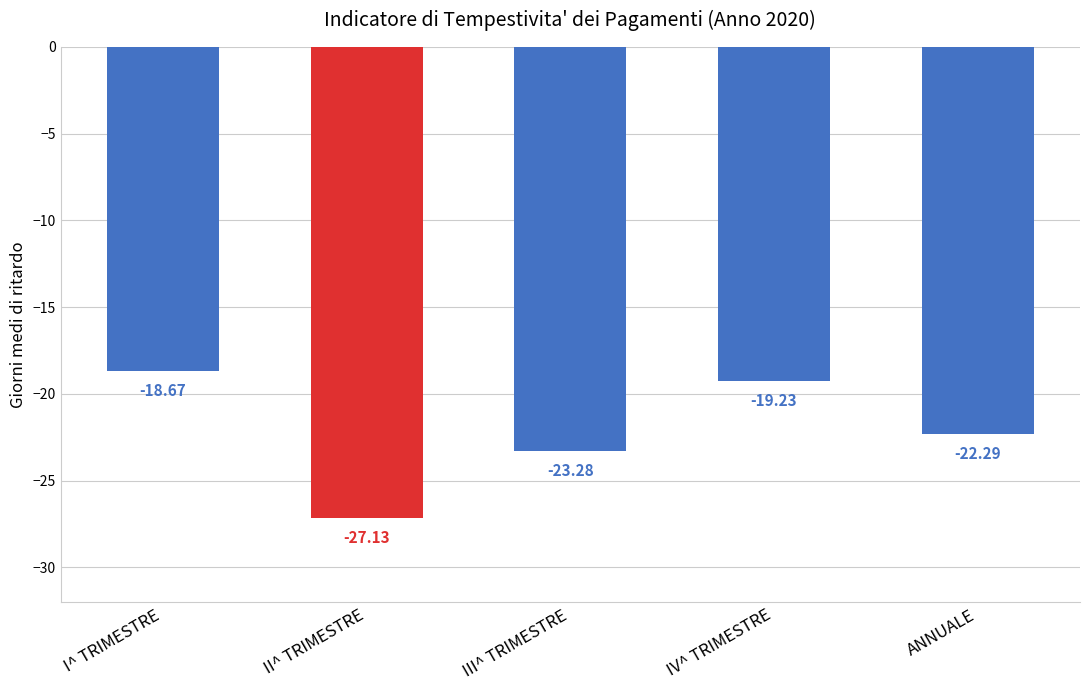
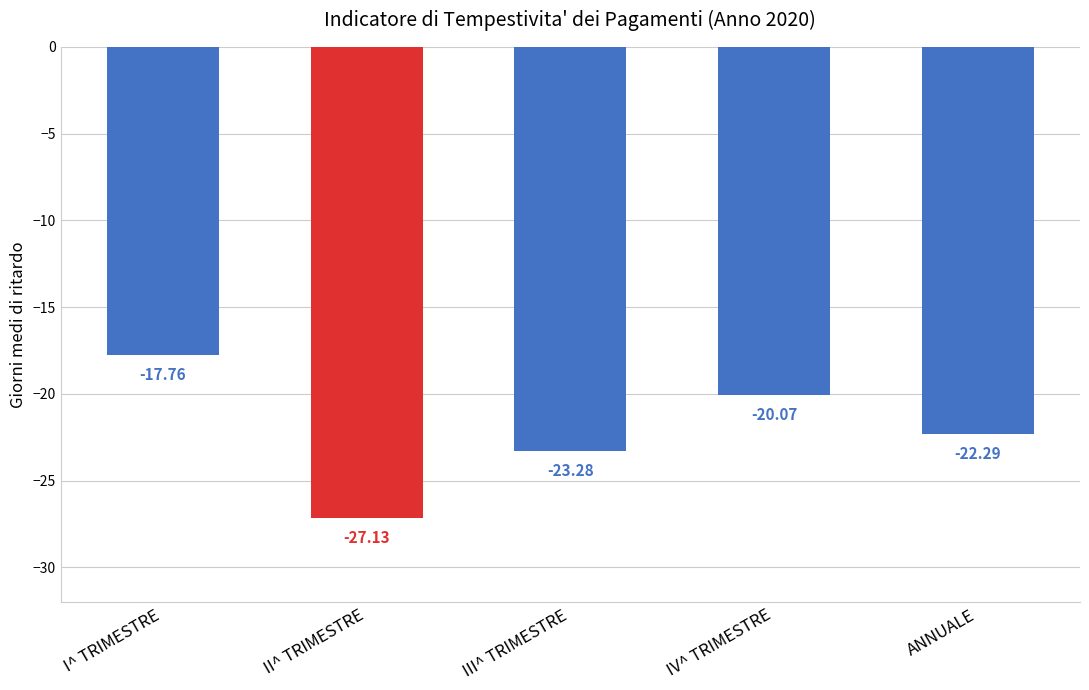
  {
-   "I^ TRIMESTRE": -18.67,
+   "I^ TRIMESTRE": -17.76,
    "II^ TRIMESTRE": -27.13,
    "III^ TRIMESTRE": -23.28,
-   "IV^ TRIMESTRE": -19.23,
+   "IV^ TRIMESTRE": -20.07,
    "ANNUALE": -22.29
  }
